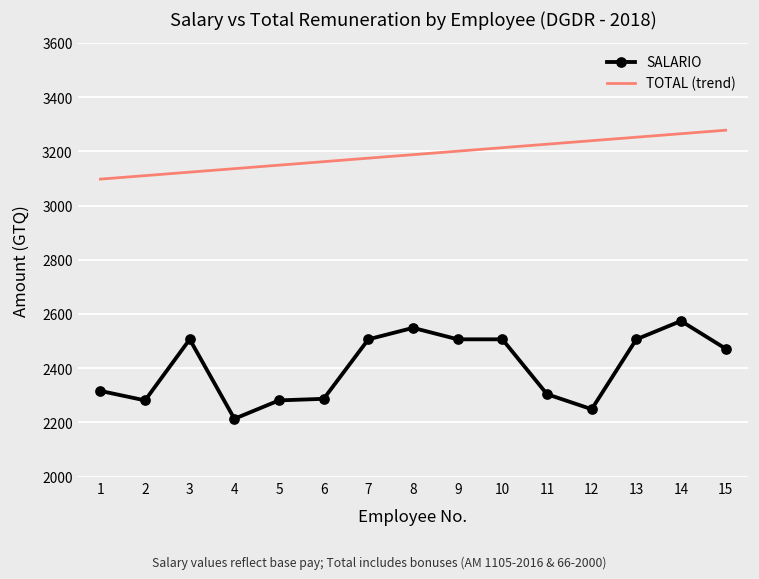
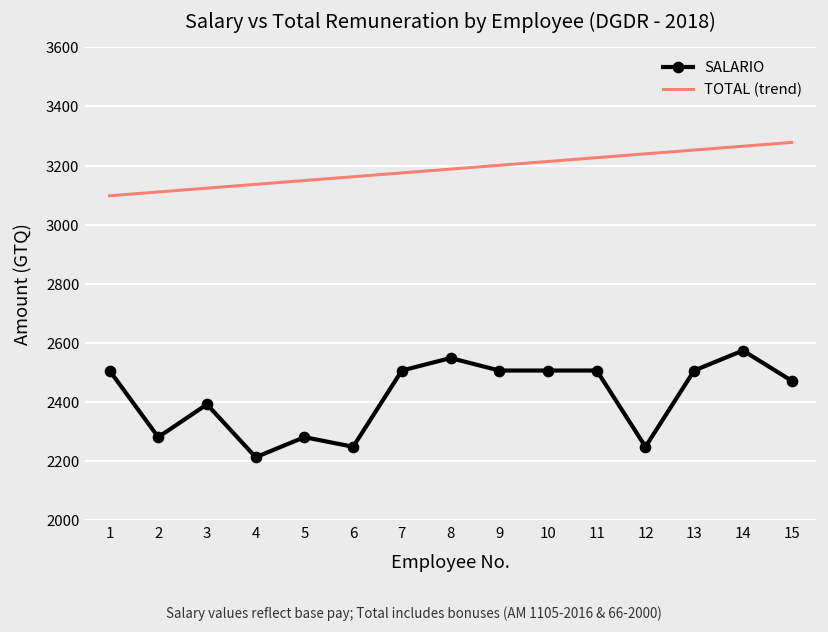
  {
    "SALARIO": {
-     "1": 2320,
+     "1": 2510,
      "2": 2280,
-     "3": 2510,
+     "3": 2390,
      "4": 2210,
      "5": 2280,
-     "6": 2290,
+     "6": 2250,
      "7": 2510,
      "8": 2550,
      "9": 2510,
      "10": 2510,
-     "11": 2300,
+     "11": 2510,
      "12": 2250,
      "13": 2510,
      "14": 2570,
      "15": 2470
    },
    "TOTAL (trend)": {
      "1": 3100,
      "15": 3280
    }
  }
